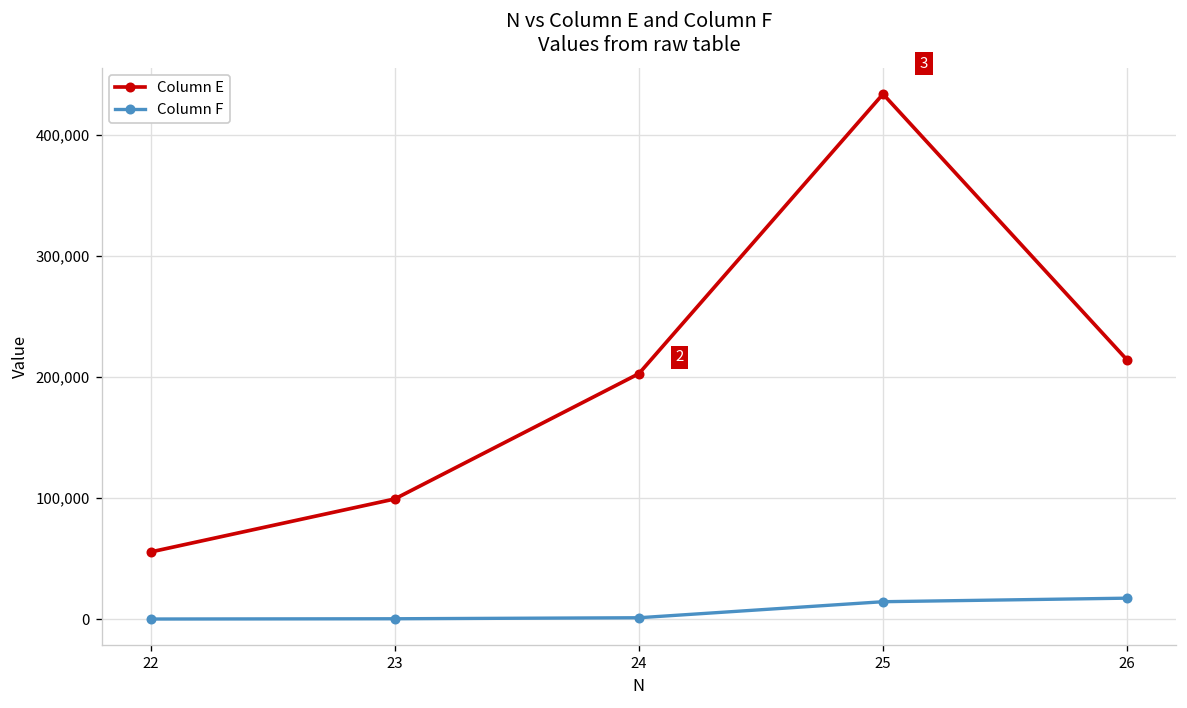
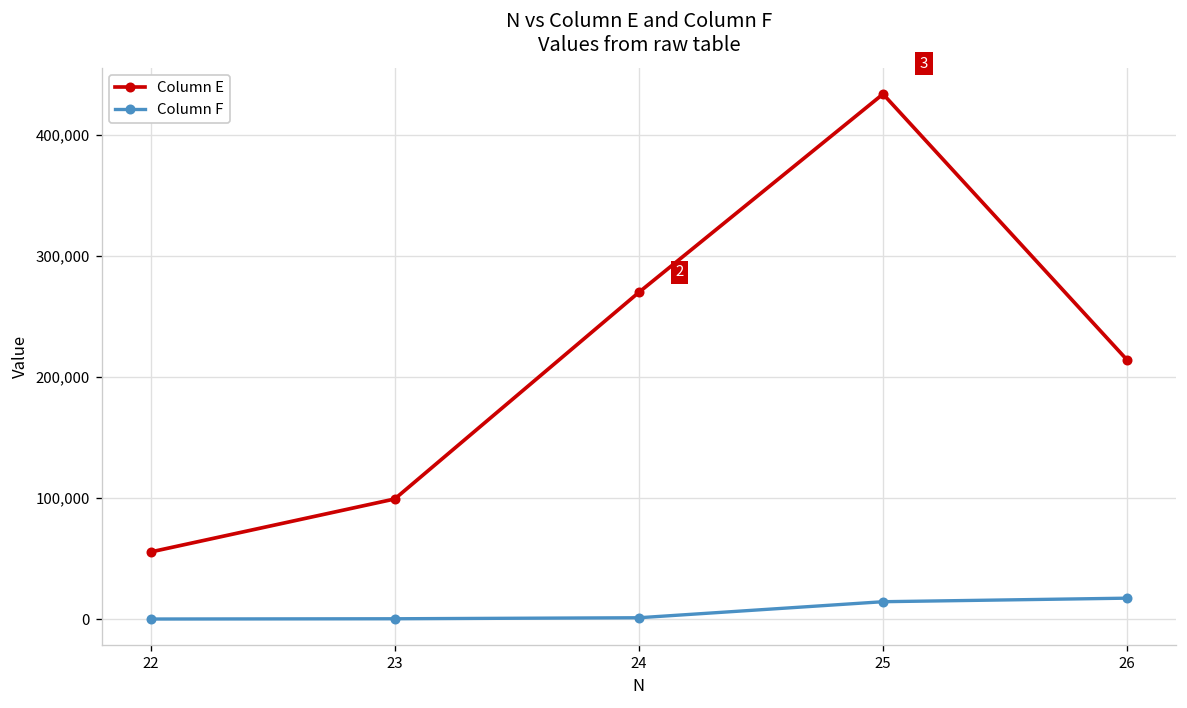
  {
    "Column E": {
      "22": "56,000",
      "23": "99,000",
-     "24": "203,000",
+     "24": "270,000",
      "25": "433,000",
      "26": "214,000"
    },
    "Column F": {
      "22": "0",
      "23": "1,000",
      "24": "1,000",
      "25": "15,000",
      "26": "18,000"
    }
  }
